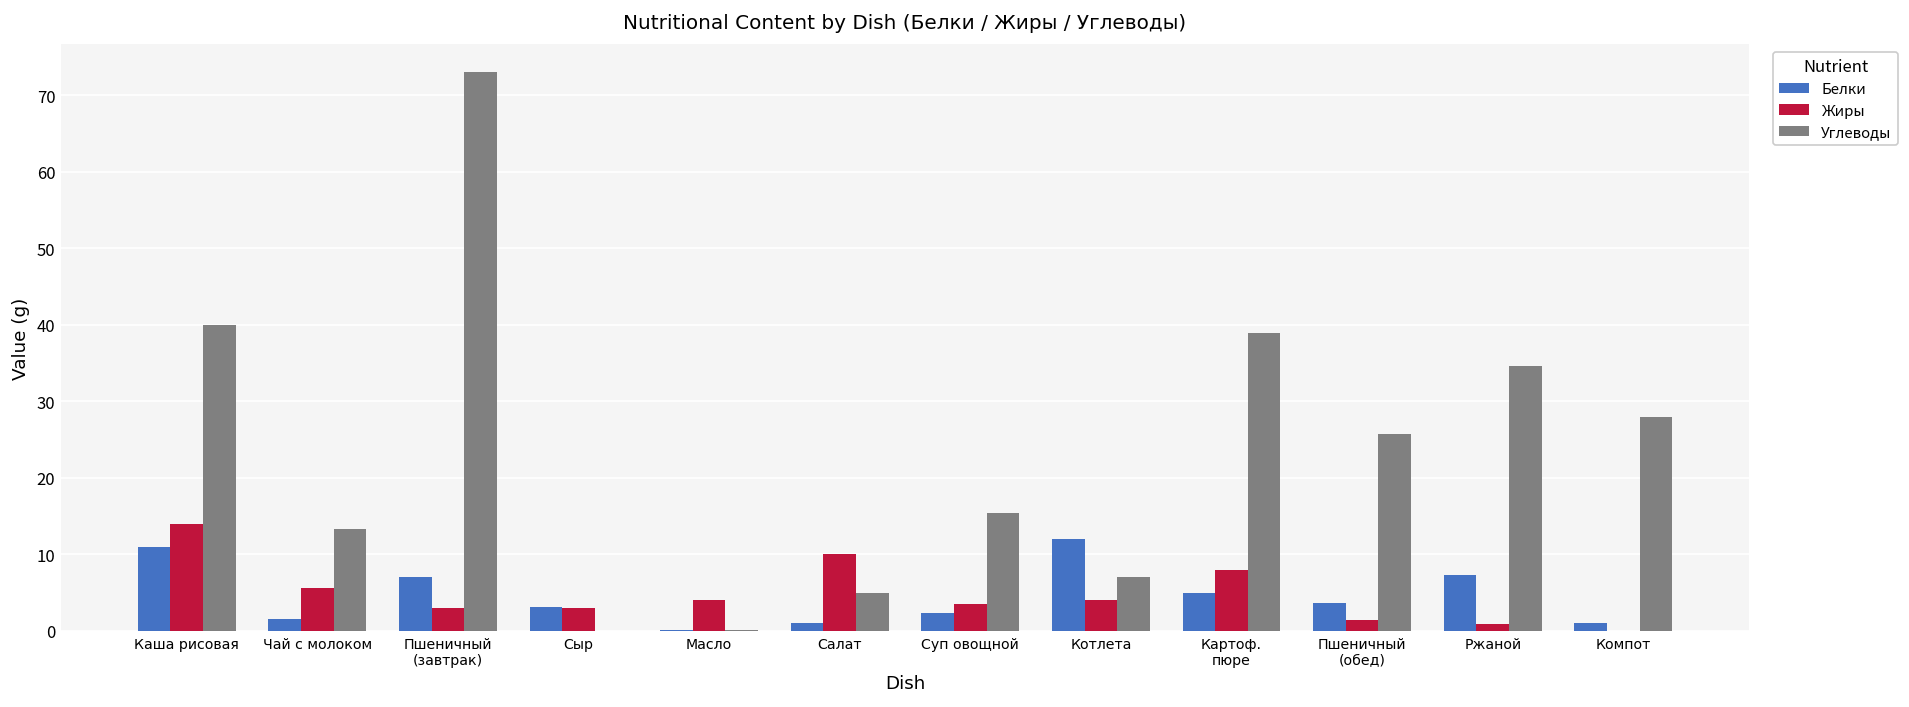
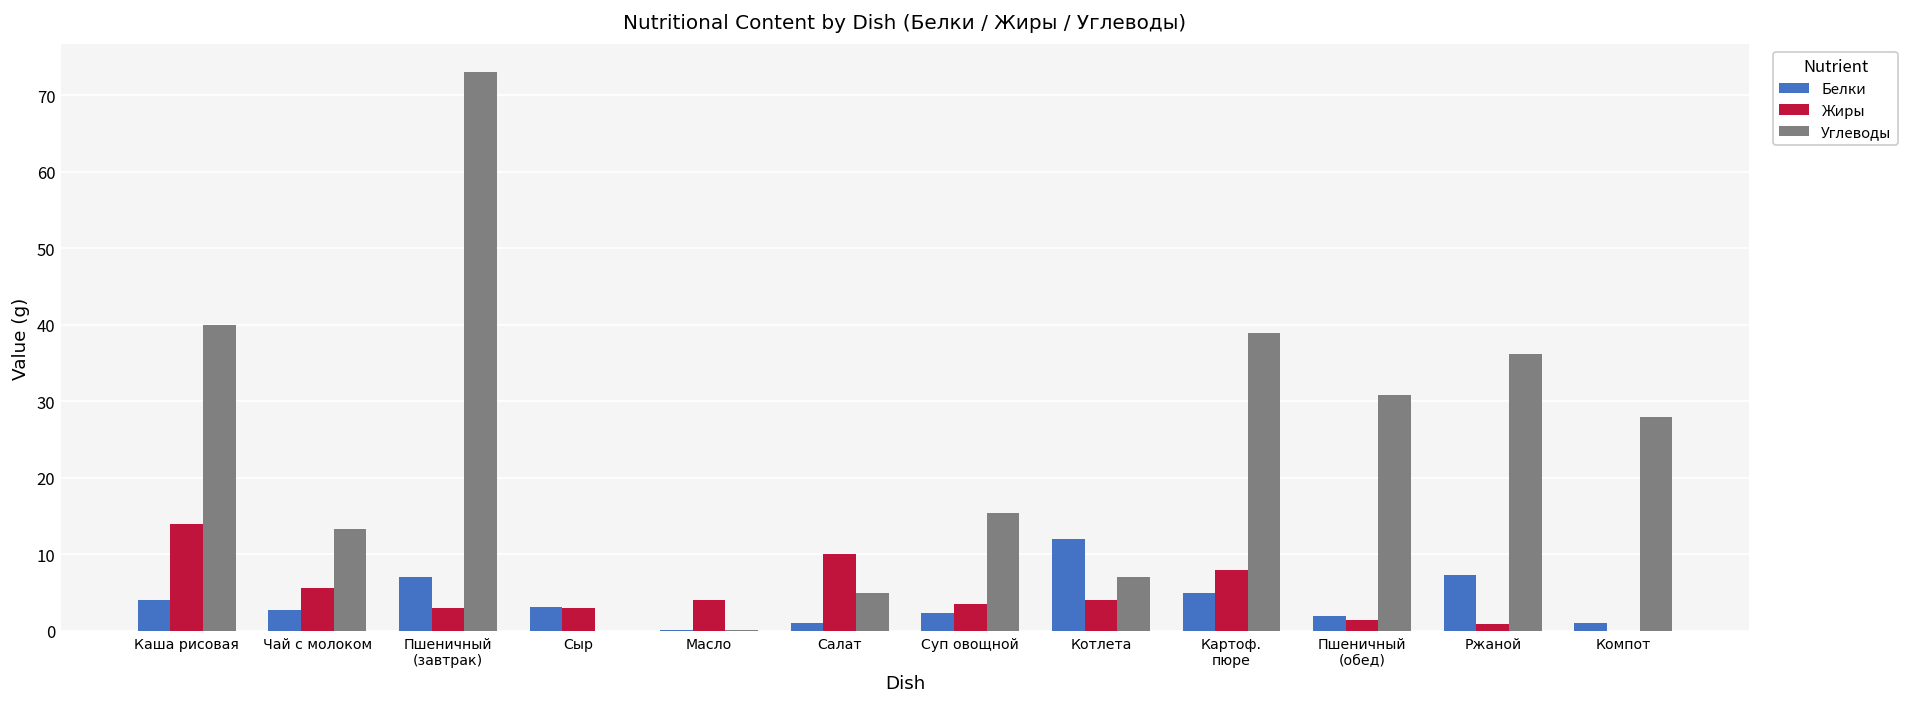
  {
    "Белки": {
-     "Каша рисовая": 11,
-     "Чай с молоком": 2,
+     "Каша рисовая": 4,
+     "Чай с молоком": 3,
      "Пшеничный (завтрак)": 7,
      "Сыр": 3,
      "Салат": 1,
      "Суп овощной": 2,
      "Котлета": 12,
      "Картоф. пюре": 5,
-     "Пшеничный (обед)": 4,
+     "Пшеничный (обед)": 2,
      "Ржаной": 7,
      "Компот": 1
    },
    "Жиры": {
      "Каша рисовая": 14,
      "Чай с молоком": 6,
      "Пшеничный (завтрак)": 3,
      "Сыр": 3,
      "Масло": 4,
      "Салат": 10,
      "Суп овощной": 4,
      "Котлета": 4,
      "Картоф. пюре": 8,
      "Пшеничный (обед)": 1,
      "Ржаной": 1,
      "Компот": 0
    },
    "Углеводы": {
      "Каша рисовая": 40,
      "Чай с молоком": 13,
      "Пшеничный (завтрак)": 73,
      "Сыр": 0,
      "Салат": 5,
      "Суп овощной": 15,
      "Котлета": 7,
      "Картоф. пюре": 39,
-     "Пшеничный (обед)": 26,
-     "Ржаной": 35,
+     "Пшеничный (обед)": 31,
+     "Ржаной": 36,
      "Компот": 28
    }
  }
